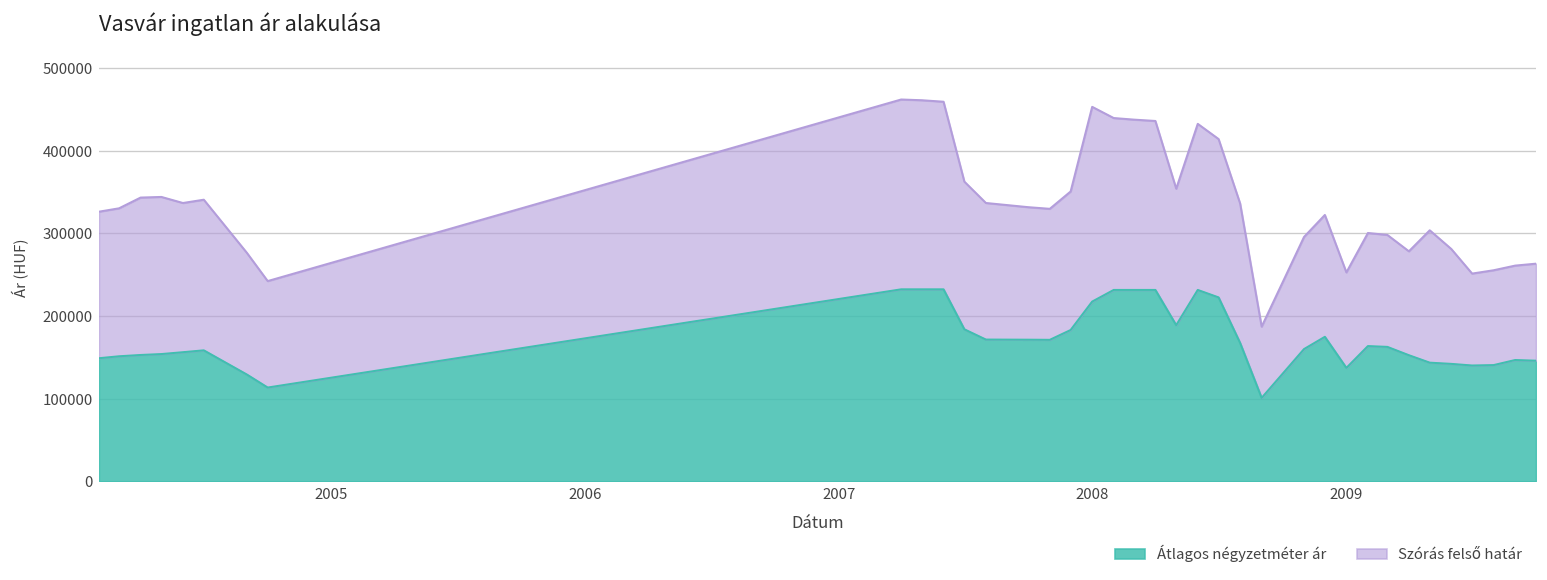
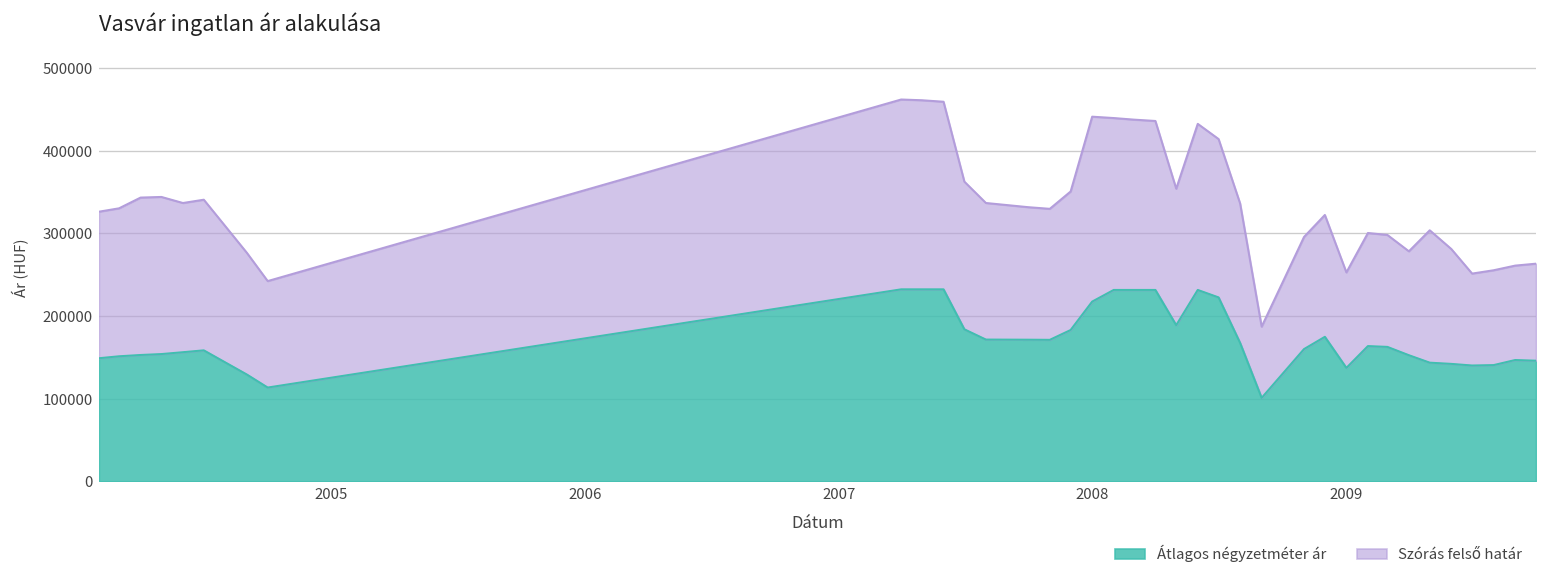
  {
    "Átlagos négyzetméter ár": {
      "2008": 220000,
      "2009": 140000
    },
    "Szórás felső határ": {
-     "2008": 450000,
+     "2008": 440000,
      "2009": 250000
    }
  }
